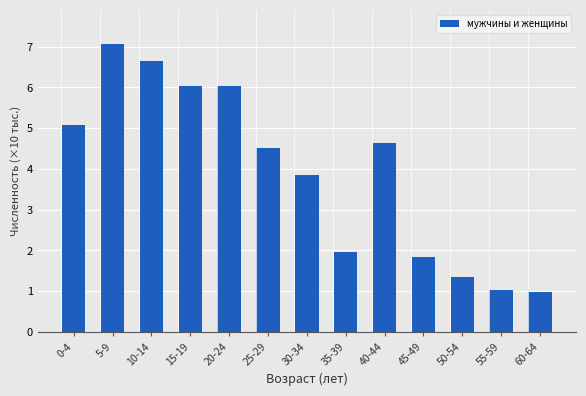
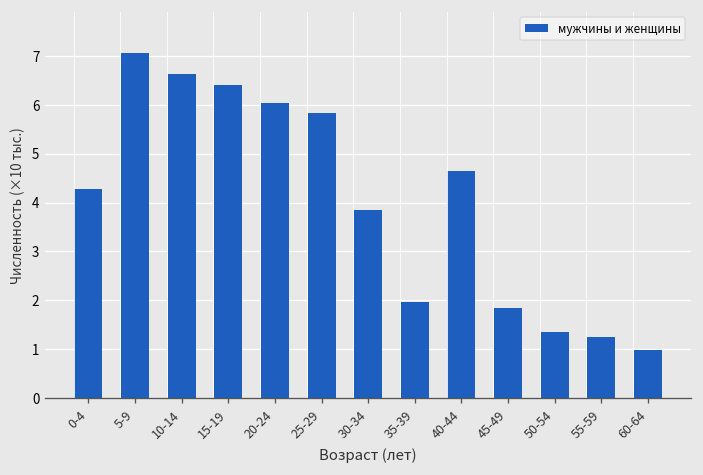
  {
-   "0-4": 5.1,
+   "0-4": 4.3,
    "5-9": 7.1,
    "10-14": 6.6,
-   "15-19": 6.0,
+   "15-19": 6.4,
    "20-24": 6.0,
-   "25-29": 4.5,
+   "25-29": 5.8,
    "30-34": 3.9,
    "35-39": 2.0,
    "40-44": 4.6,
    "45-49": 1.8,
    "50-54": 1.3,
-   "55-59": 1.0,
+   "55-59": 1.3,
    "60-64": 1.0
  }
